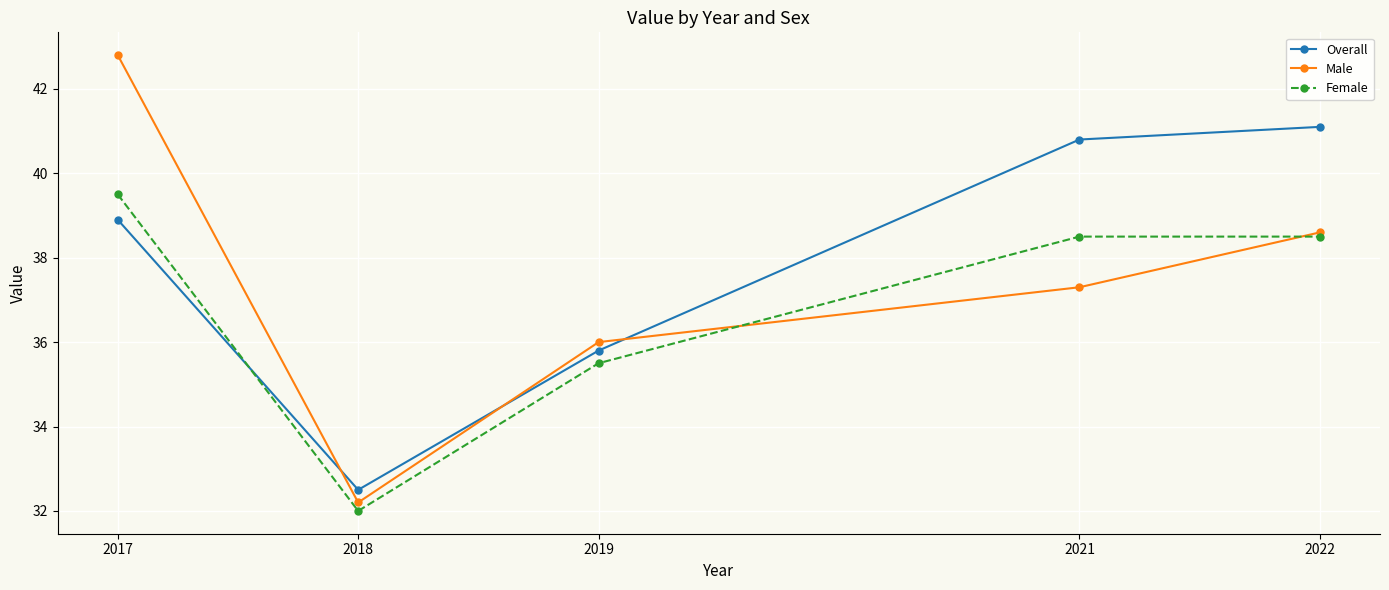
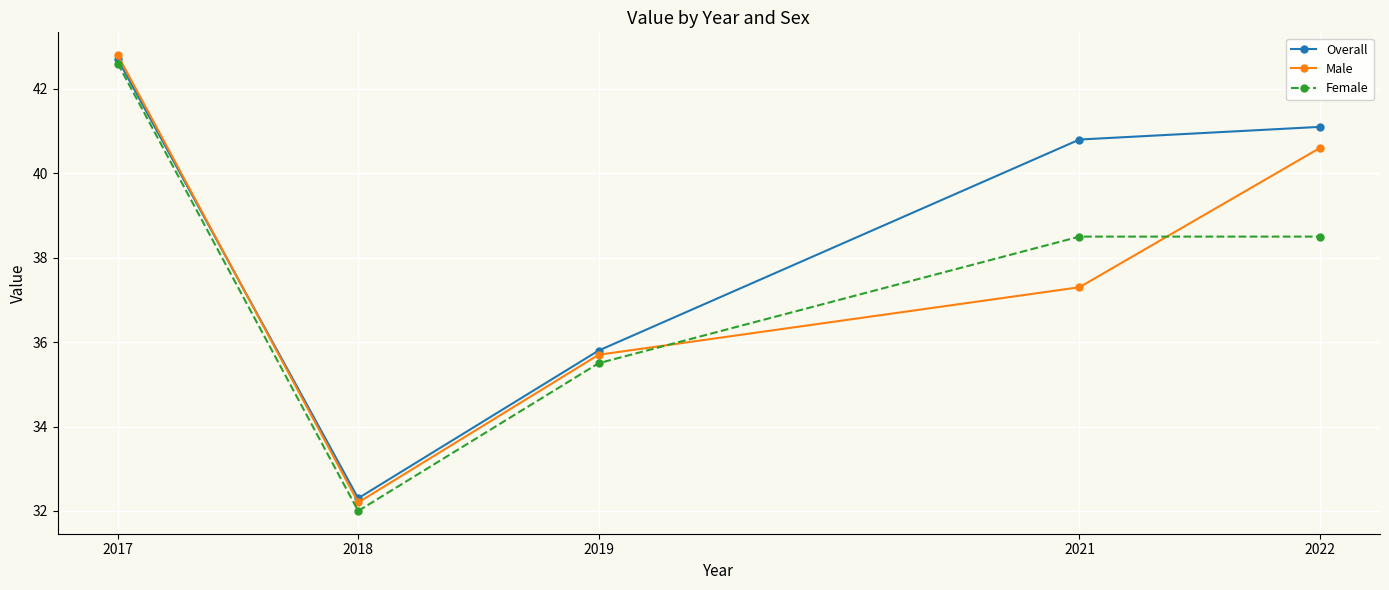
  {
    "Overall": {
-     "2017": 38.9,
-     "2018": 32.5,
+     "2017": 42.7,
+     "2018": 32.3,
      "2019": 35.8,
      "2021": 40.8,
      "2022": 41.1
    },
    "Male": {
      "2017": 42.8,
      "2018": 32.2,
-     "2019": 36.0,
+     "2019": 35.7,
      "2021": 37.3,
-     "2022": 38.6
+     "2022": 40.6
    },
    "Female": {
-     "2017": 39.5,
+     "2017": 42.6,
      "2018": 32.0,
      "2019": 35.5,
      "2021": 38.5,
      "2022": 38.5
    }
  }
